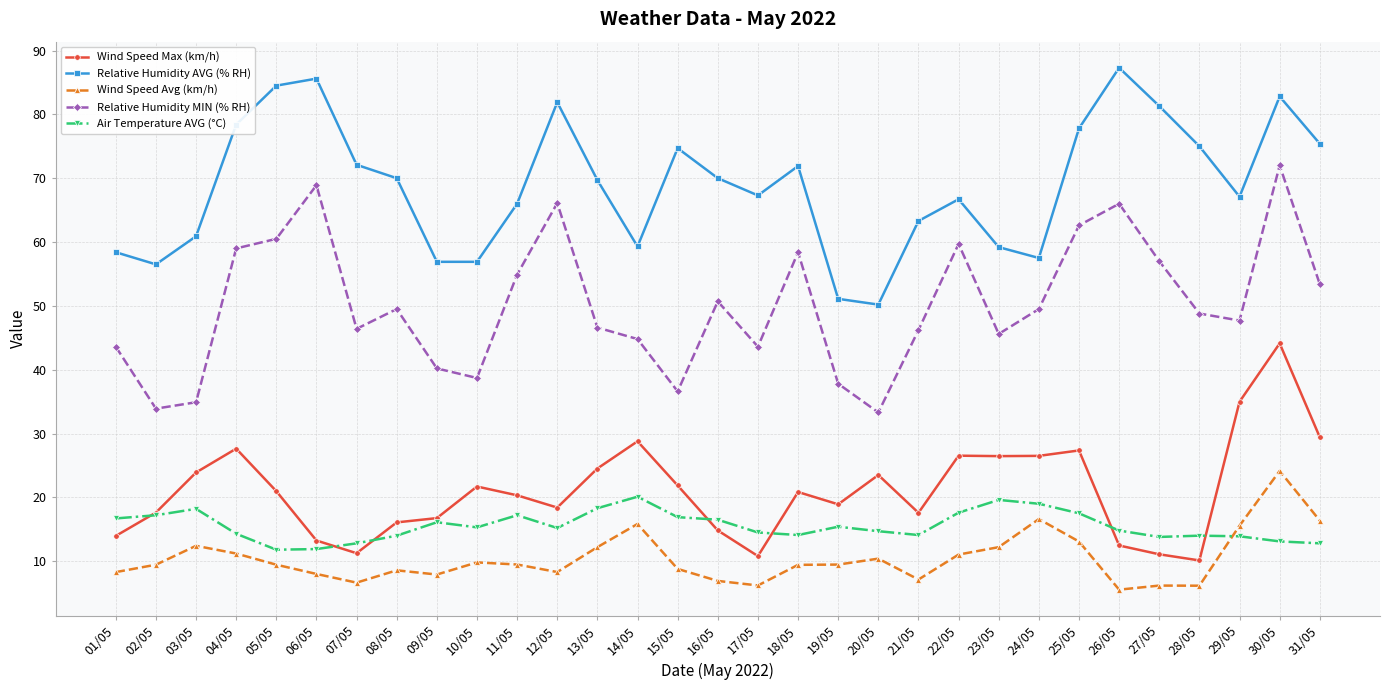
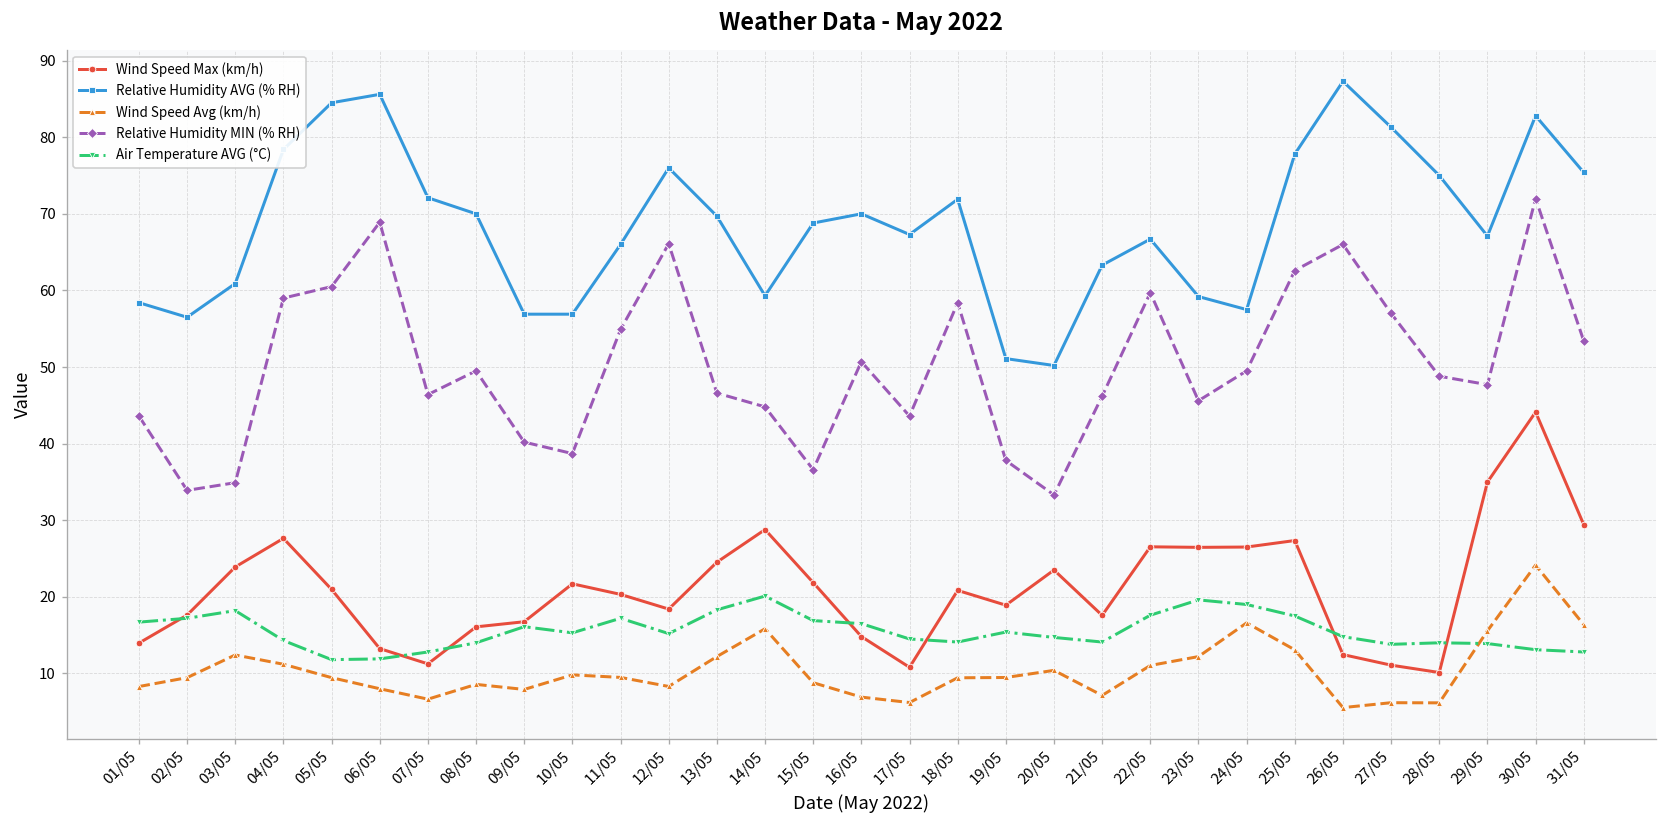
  {
    "Relative Humidity AVG (% RH)": {
      "01/05": 58,
      "02/05": 57,
      "03/05": 61,
      "05/05": 85,
      "06/05": 86,
      "07/05": 72,
      "08/05": 70,
      "09/05": 57,
      "10/05": 57,
      "11/05": 66,
-     "12/05": 82,
+     "12/05": 76,
      "13/05": 70,
      "14/05": 59,
-     "15/05": 75,
+     "15/05": 69,
      "16/05": 70,
      "17/05": 67,
      "18/05": 72,
      "19/05": 51,
      "20/05": 50,
      "21/05": 63,
      "22/05": 67,
      "23/05": 59,
      "24/05": 58,
      "25/05": 78,
      "26/05": 87,
      "27/05": 81,
      "28/05": 75,
      "29/05": 67,
      "30/05": 83,
      "31/05": 75
    },
    "Relative Humidity MIN (% RH)": {
      "01/05": 44,
      "02/05": 34,
      "03/05": 35,
      "04/05": 59,
      "05/05": 61,
      "06/05": 69,
      "07/05": 46,
      "08/05": 50,
      "09/05": 40,
      "10/05": 39,
      "11/05": 55,
      "12/05": 66,
      "13/05": 47,
      "14/05": 45,
      "15/05": 37,
      "16/05": 51,
      "17/05": 44,
      "18/05": 58,
      "19/05": 38,
      "20/05": 33,
      "21/05": 46,
      "22/05": 60,
      "23/05": 46,
      "24/05": 50,
      "25/05": 63,
      "26/05": 66,
      "27/05": 57,
      "28/05": 49,
      "29/05": 48,
      "30/05": 72,
      "31/05": 53
    },
    "Air Temperature AVG (°C)": {
      "01/05": 17,
      "02/05": 17,
      "03/05": 18,
      "04/05": 14,
      "05/05": 12,
      "06/05": 12,
      "07/05": 13,
      "08/05": 14,
      "09/05": 16,
      "10/05": 15,
      "11/05": 17,
      "12/05": 15,
      "13/05": 18,
      "14/05": 20,
      "15/05": 17,
      "16/05": 17,
      "17/05": 15,
      "18/05": 14,
      "19/05": 15,
      "20/05": 15,
      "21/05": 14,
      "22/05": 18,
      "23/05": 20,
      "24/05": 19,
      "25/05": 18,
      "26/05": 15,
      "27/05": 14,
      "28/05": 14,
      "29/05": 14,
      "30/05": 13,
      "31/05": 13
    }
  }
